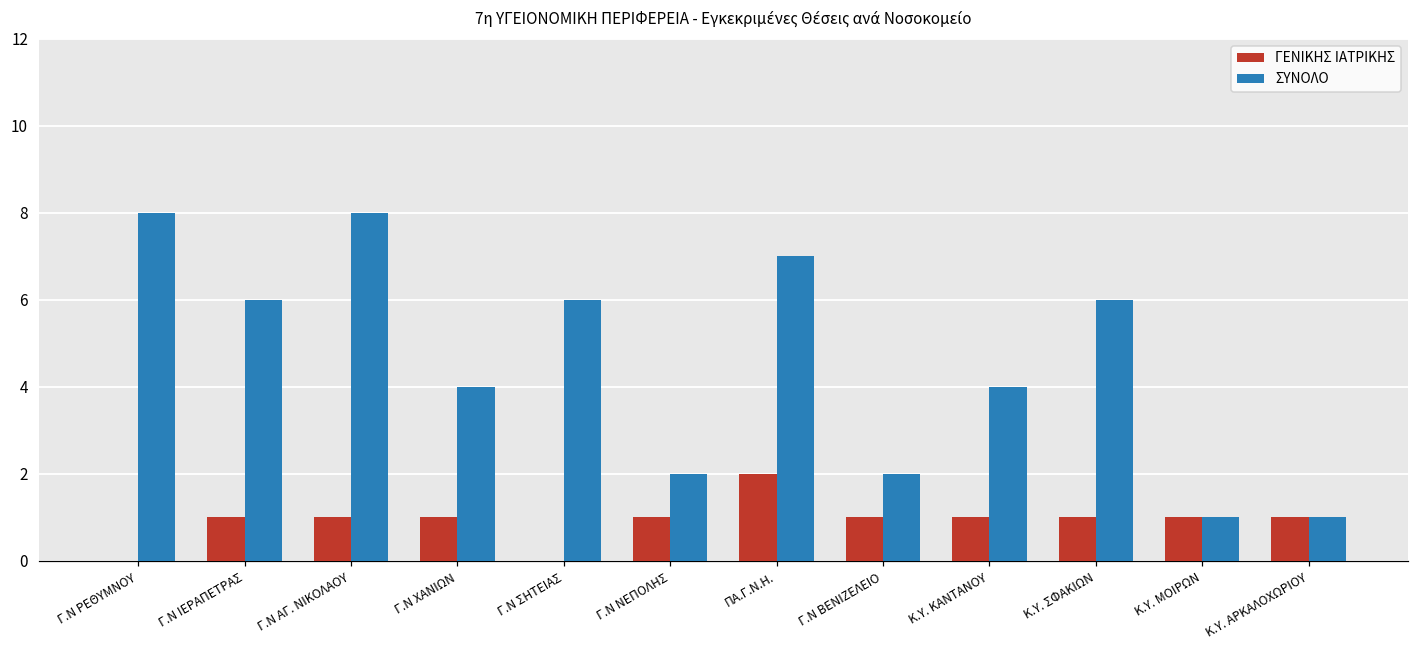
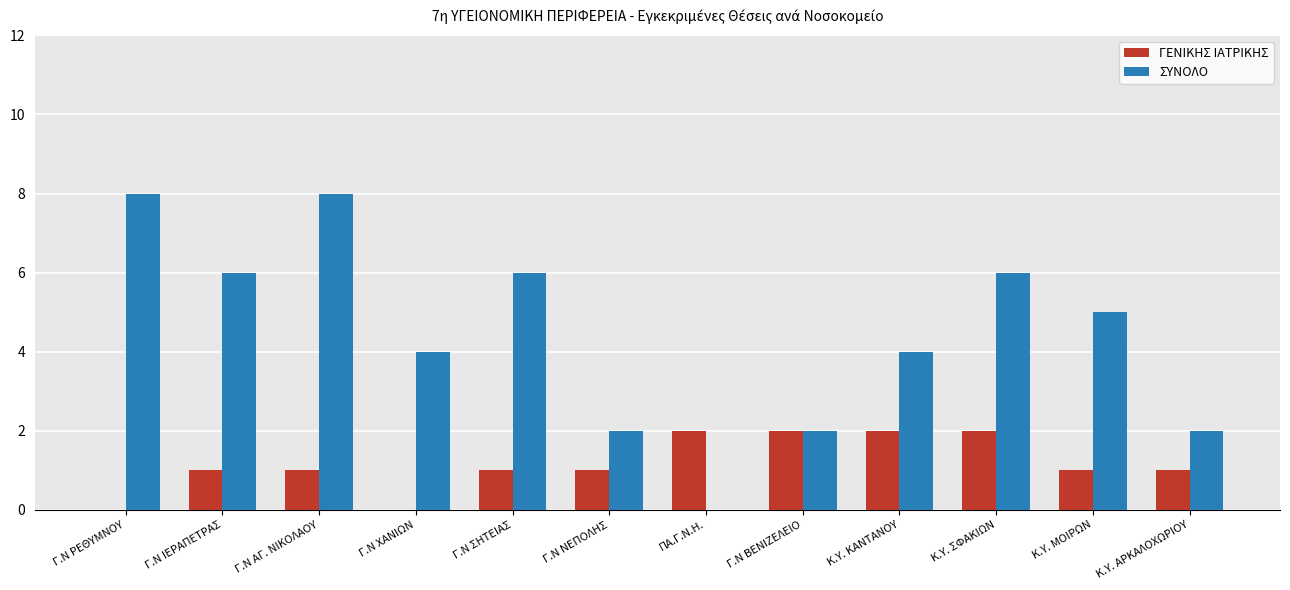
  {
    "ΓΕΝΙΚΗΣ ΙΑΤΡΙΚΗΣ": {
      "Γ.Ν ΡΕΘΥΜΝΟΥ": 0,
      "Γ.Ν ΙΕΡΑΠΕΤΡΑΣ": 1,
      "Γ.Ν ΑΓ. ΝΙΚΟΛΑΟΥ": 1,
-     "Γ.Ν ΧΑΝΙΩΝ": 1,
-     "Γ.Ν ΣΗΤΕΙΑΣ": 0,
+     "Γ.Ν ΧΑΝΙΩΝ": 0,
+     "Γ.Ν ΣΗΤΕΙΑΣ": 1,
      "Γ.Ν ΝΕΠΟΛΗΣ": 1,
      "ΠΑ.Γ.Ν.Η.": 2,
-     "Γ.Ν ΒΕΝΙΖΕΛΕΙΟ": 1,
-     "Κ.Υ. ΚΑΝΤΑΝΟΥ": 1,
-     "Κ.Υ. ΣΦΑΚΙΩΝ": 1,
+     "Γ.Ν ΒΕΝΙΖΕΛΕΙΟ": 2,
+     "Κ.Υ. ΚΑΝΤΑΝΟΥ": 2,
+     "Κ.Υ. ΣΦΑΚΙΩΝ": 2,
      "Κ.Υ. ΜΟΙΡΩΝ": 1,
      "Κ.Υ. ΑΡΚΑΛΟΧΩΡΙΟΥ": 1
    },
    "ΣΥΝΟΛΟ": {
      "Γ.Ν ΡΕΘΥΜΝΟΥ": 8,
      "Γ.Ν ΙΕΡΑΠΕΤΡΑΣ": 6,
      "Γ.Ν ΑΓ. ΝΙΚΟΛΑΟΥ": 8,
      "Γ.Ν ΧΑΝΙΩΝ": 4,
      "Γ.Ν ΣΗΤΕΙΑΣ": 6,
      "Γ.Ν ΝΕΠΟΛΗΣ": 2,
-     "ΠΑ.Γ.Ν.Η.": 7,
+     "ΠΑ.Γ.Ν.Η.": 0,
      "Γ.Ν ΒΕΝΙΖΕΛΕΙΟ": 2,
      "Κ.Υ. ΚΑΝΤΑΝΟΥ": 4,
      "Κ.Υ. ΣΦΑΚΙΩΝ": 6,
-     "Κ.Υ. ΜΟΙΡΩΝ": 1,
-     "Κ.Υ. ΑΡΚΑΛΟΧΩΡΙΟΥ": 1
+     "Κ.Υ. ΜΟΙΡΩΝ": 5,
+     "Κ.Υ. ΑΡΚΑΛΟΧΩΡΙΟΥ": 2
    }
  }
